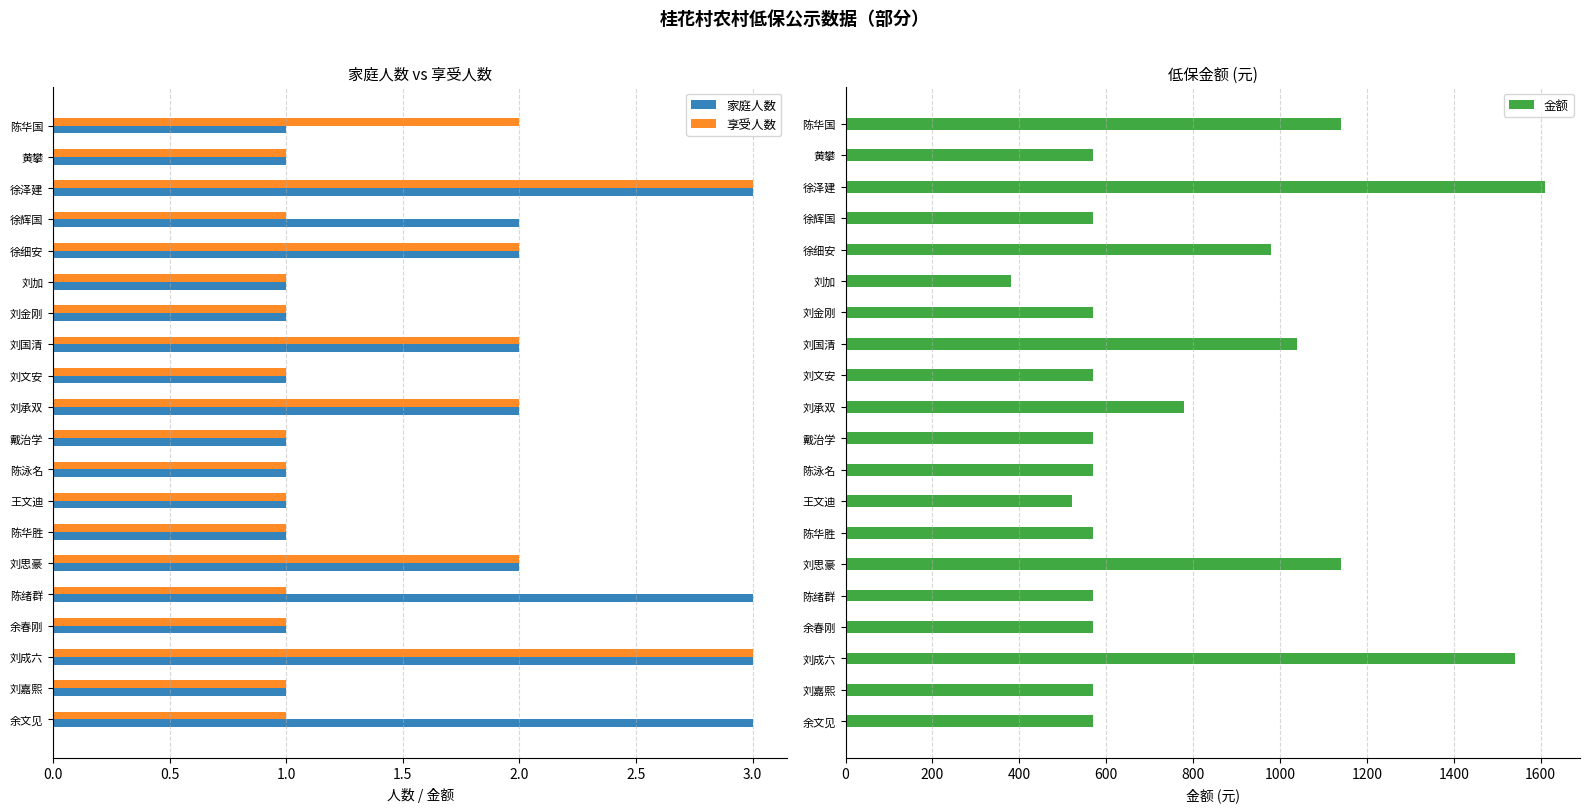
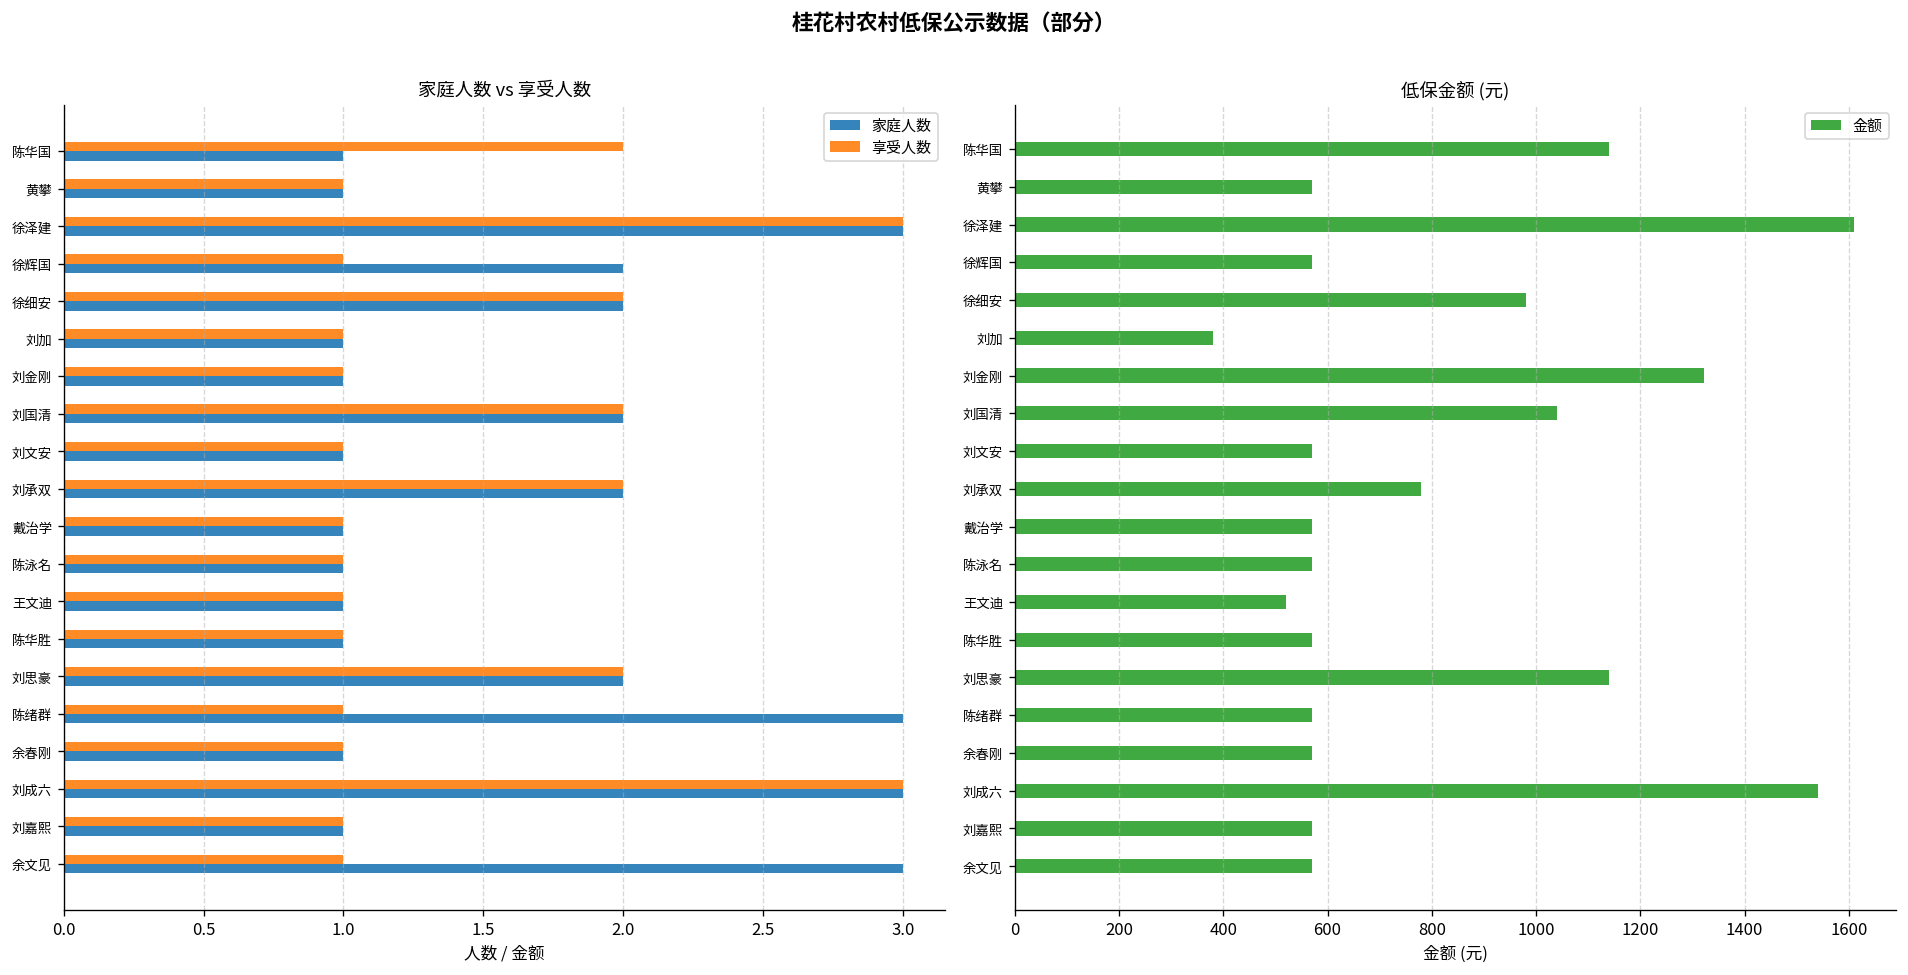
  {
    "家庭人数 vs 享受人数": {
      "家庭人数": {
        "陈华国": 1.00,
        "黄攀": 1.00,
        "徐泽建": 3.00,
        "徐辉国": 2.00,
        "徐细安": 2.00,
        "刘加": 1.00,
        "刘金刚": 1.00,
        "刘国清": 2.00,
        "刘文安": 1.00,
        "刘承双": 2.00,
        "戴治学": 1.00,
        "陈泳名": 1.00,
        "王文迪": 1.00,
        "陈华胜": 1.00,
        "刘思豪": 2.00,
        "陈绪群": 3.00,
        "余春刚": 1.00,
        "刘成六": 3.00,
        "刘嘉熙": 1.00,
        "余文见": 3.00
      },
      "享受人数": {
        "陈华国": 2.00,
        "黄攀": 1.00,
        "徐泽建": 3.00,
        "徐辉国": 1.00,
        "徐细安": 2.00,
        "刘加": 1.00,
        "刘金刚": 1.00,
        "刘国清": 2.00,
        "刘文安": 1.00,
        "刘承双": 2.00,
        "戴治学": 1.00,
        "陈泳名": 1.00,
        "王文迪": 1.00,
        "陈华胜": 1.00,
        "刘思豪": 2.00,
        "陈绪群": 1.00,
        "余春刚": 1.00,
        "刘成六": 3.00,
        "刘嘉熙": 1.00,
        "余文见": 1.00
      }
    },
    "低保金额 (元)": {
      "陈华国": 1140,
      "黄攀": 570,
      "徐泽建": 1610,
      "徐辉国": 570,
      "徐细安": 980,
      "刘加": 380,
-     "刘金刚": 570,
+     "刘金刚": 1320,
      "刘国清": 1040,
      "刘文安": 570,
      "刘承双": 780,
      "戴治学": 570,
      "陈泳名": 570,
      "王文迪": 520,
      "陈华胜": 570,
      "刘思豪": 1140,
      "陈绪群": 570,
      "余春刚": 570,
      "刘成六": 1540,
      "刘嘉熙": 570,
      "余文见": 570
    }
  }
